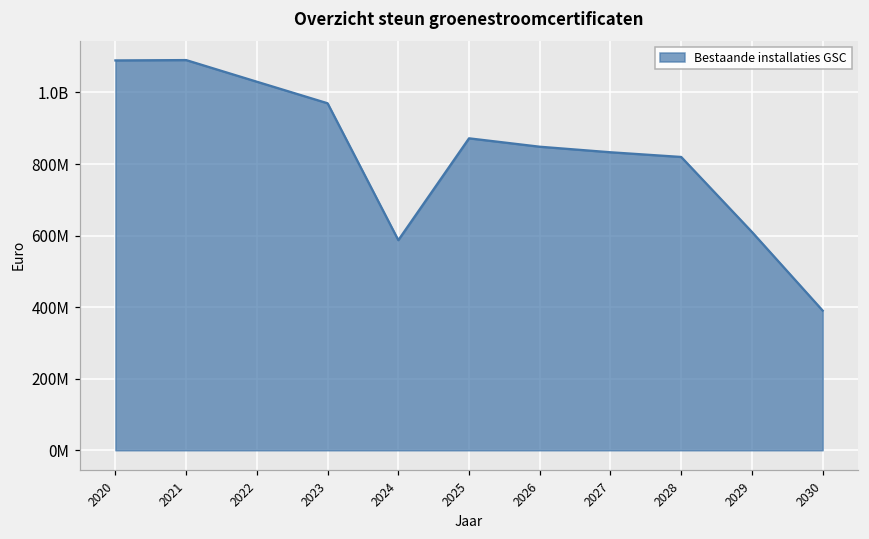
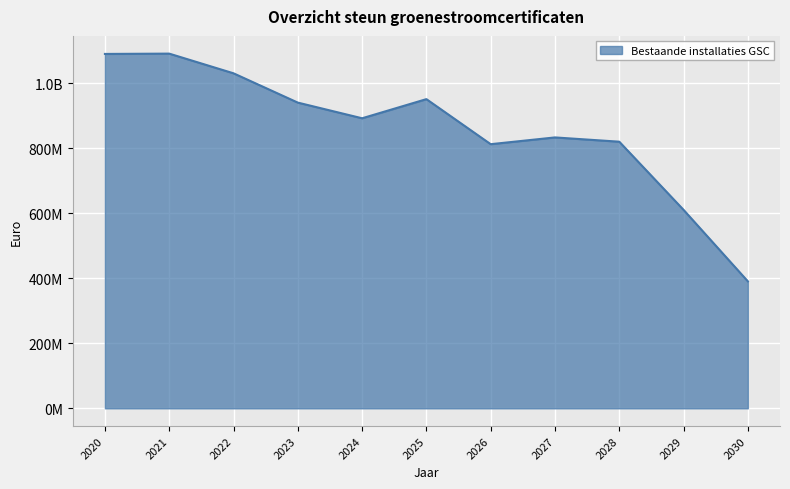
  {
    "2020": 1090000000,
    "2021": 1090000000,
    "2022": 1030000000,
-   "2023": 970000000,
-   "2024": 590000000,
-   "2025": 870000000,
-   "2026": 850000000,
+   "2023": 940000000,
+   "2024": 890000000,
+   "2025": 950000000,
+   "2026": 810000000,
    "2027": 830000000,
    "2028": 820000000,
    "2029": 610000000,
    "2030": 390000000
  }
